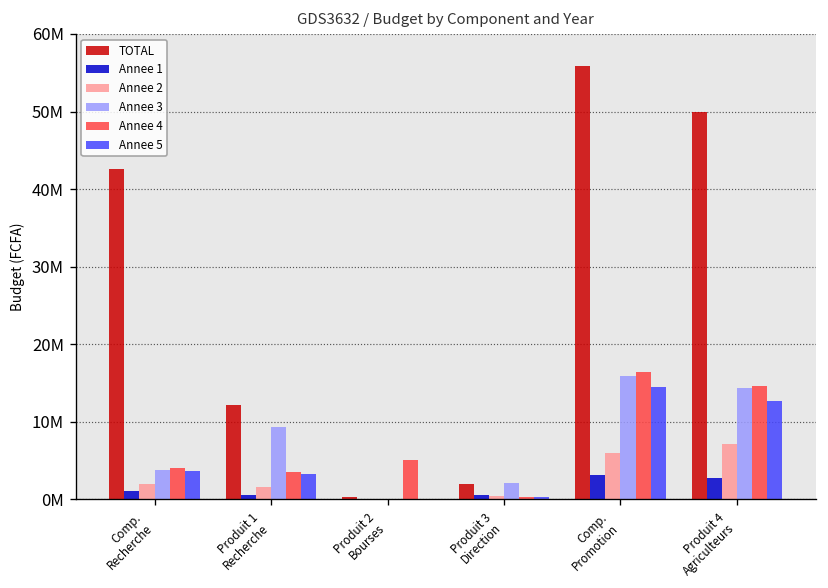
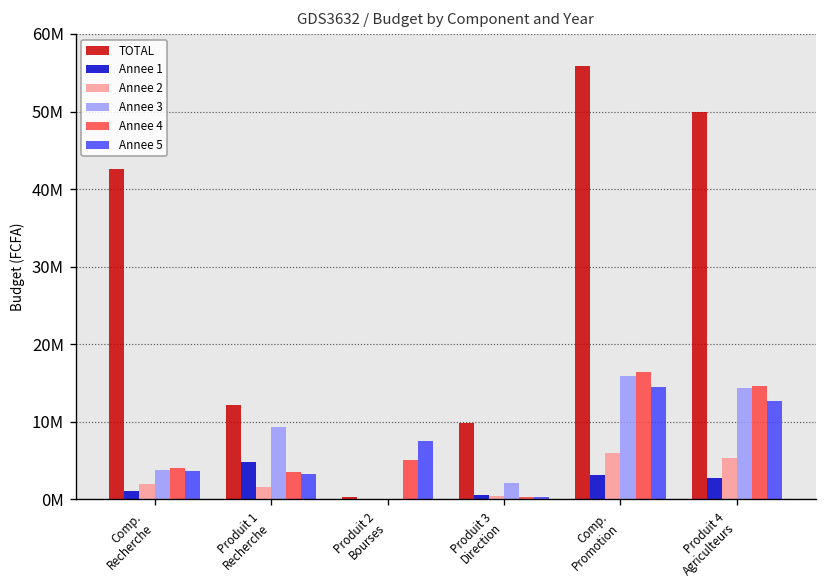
  {
    "TOTAL": {
      "Comp. Recherche": 43000000,
      "Produit 1 Recherche": 12000000,
-     "Produit 3 Direction": 2000000,
+     "Produit 3 Direction": 10000000,
      "Comp. Promotion": 56000000,
      "Produit 4 Agriculteurs": 50000000
    },
    "Annee 1": {
      "Comp. Recherche": 1000000,
-     "Produit 1 Recherche": 1000000,
+     "Produit 1 Recherche": 5000000,
      "Produit 2 Bourses": 0,
      "Produit 3 Direction": 1000000,
      "Comp. Promotion": 3000000,
      "Produit 4 Agriculteurs": 3000000
    },
    "Annee 2": {
      "Comp. Recherche": 2000000,
      "Produit 1 Recherche": 2000000,
      "Comp. Promotion": 6000000,
-     "Produit 4 Agriculteurs": 7000000
+     "Produit 4 Agriculteurs": 5000000
    },
    "Annee 3": {
      "Comp. Recherche": 4000000,
      "Produit 1 Recherche": 9000000,
      "Produit 3 Direction": 2000000,
      "Comp. Promotion": 16000000,
      "Produit 4 Agriculteurs": 14000000
    },
    "Annee 4": {
      "Comp. Recherche": 4000000,
      "Produit 1 Recherche": 4000000,
      "Produit 2 Bourses": 5000000,
      "Comp. Promotion": 16000000,
      "Produit 4 Agriculteurs": 15000000
    },
    "Annee 5": {
      "Comp. Recherche": 4000000,
      "Produit 1 Recherche": 3000000,
-     "Produit 2 Bourses": 0,
+     "Produit 2 Bourses": 7000000,
      "Comp. Promotion": 14000000,
      "Produit 4 Agriculteurs": 13000000
    }
  }
